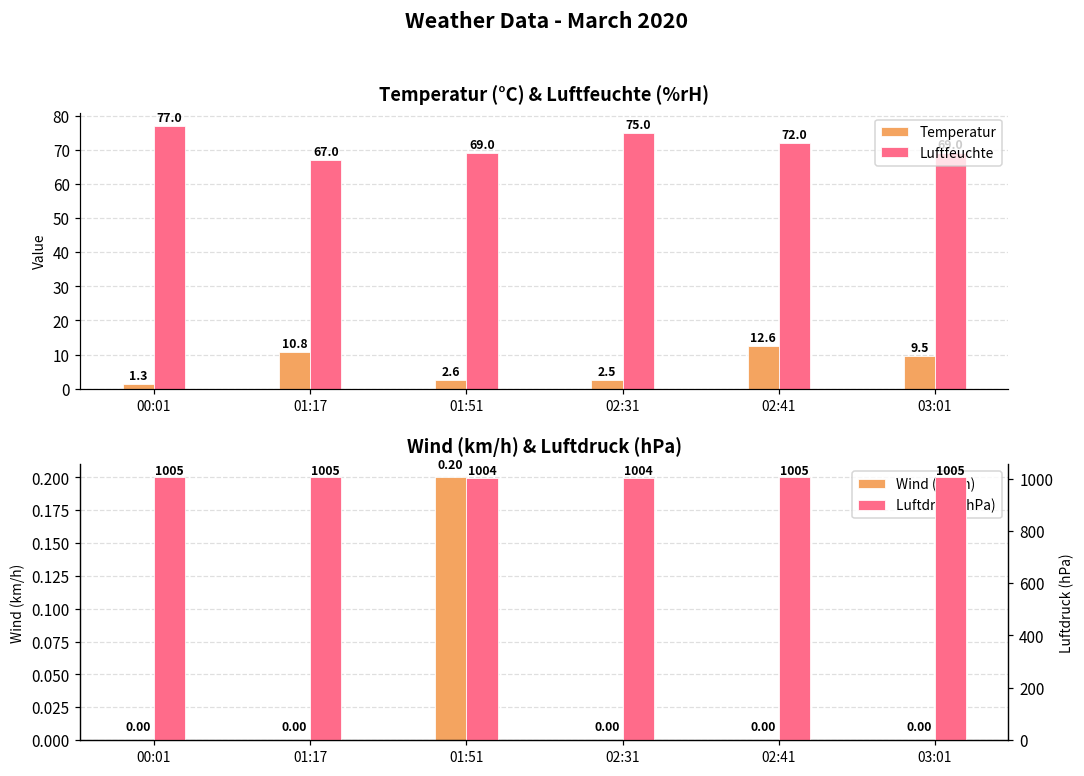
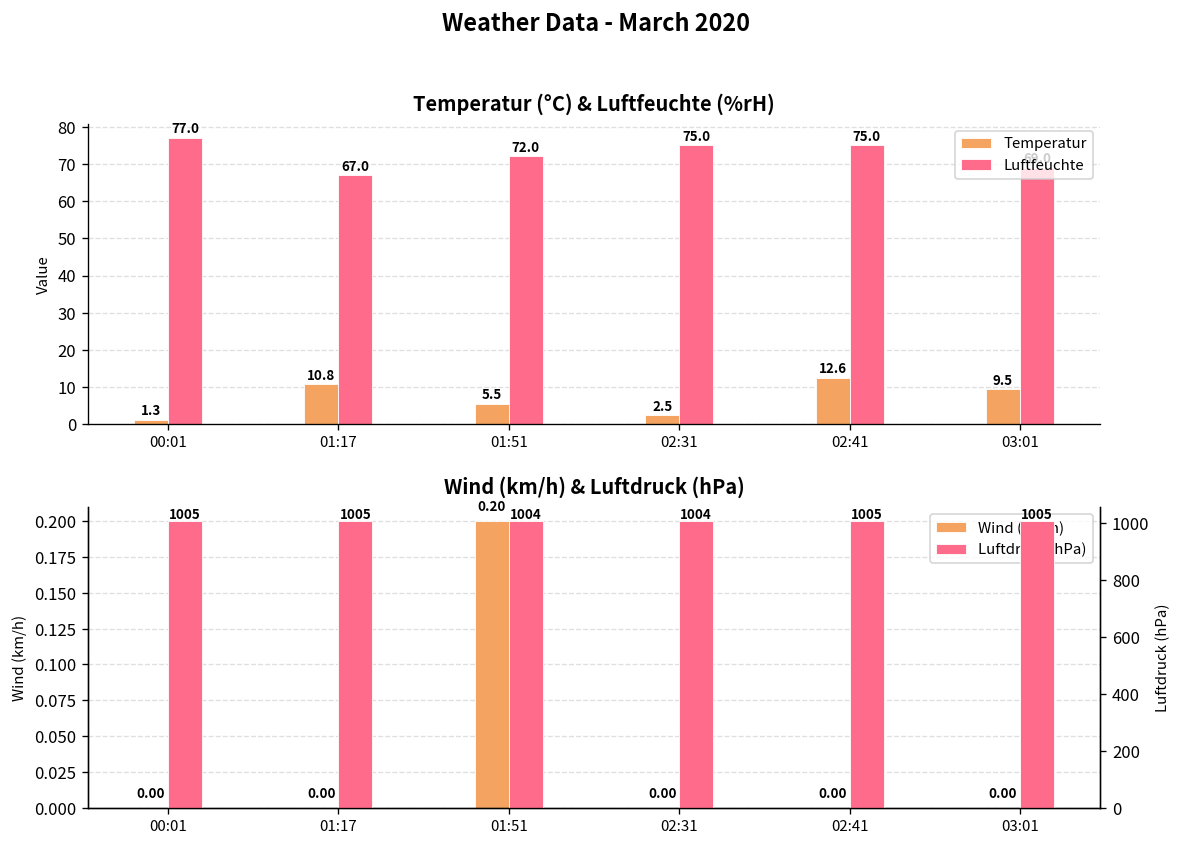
  {
    "Temperatur (°C) & Luftfeuchte (%rH)": {
      "Temperatur": {
        "00:01": 1.3,
        "01:17": 10.8,
-       "01:51": 2.6,
+       "01:51": 5.5,
        "02:31": 2.5,
        "02:41": 12.6,
        "03:01": 9.5
      },
      "Luftfeuchte": {
        "00:01": 77.0,
        "01:17": 67.0,
-       "01:51": 69.0,
+       "01:51": 72.0,
        "02:31": 75.0,
-       "02:41": 72.0
+       "02:41": 75.0
      }
    },
    "Wind (km/h) & Luftdruck (hPa)": {
      "Wind (km/h)": {
        "00:01": 0.00,
        "01:17": 0.00,
        "01:51": 0.20,
        "02:31": 0.00,
        "02:41": 0.00,
        "03:01": 0.00
      },
      "Luftdruck (hPa)": {
        "00:01": 1005,
        "01:17": 1005,
        "01:51": 1004,
        "02:31": 1004,
        "02:41": 1005
      }
    }
  }
